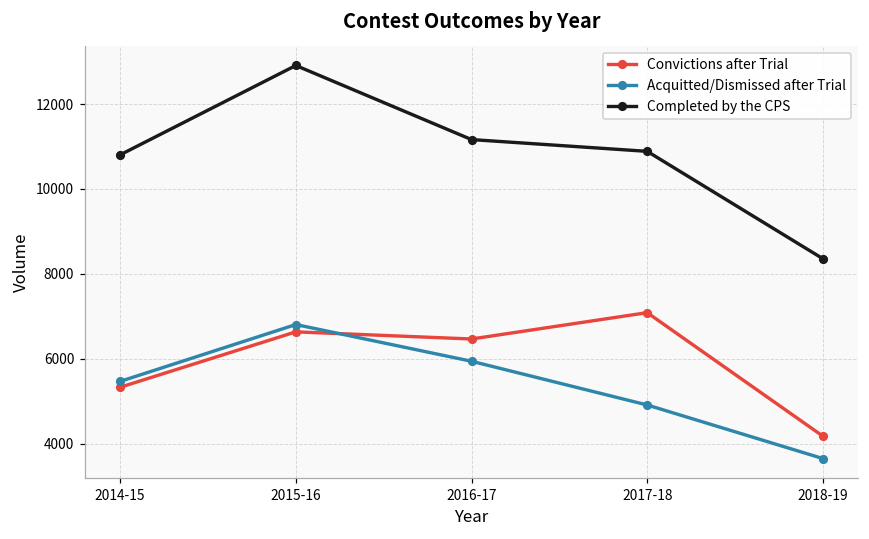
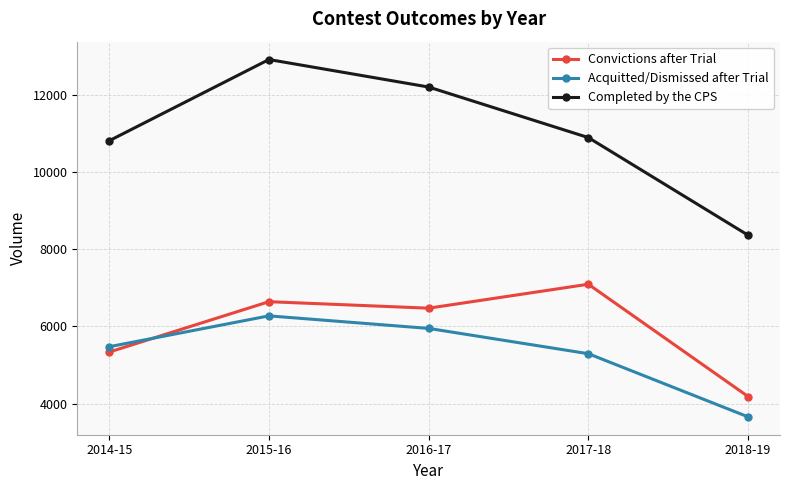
  {
    "Convictions after Trial": {
      "2014-15": 5300,
      "2015-16": 6600,
      "2016-17": 6500,
      "2017-18": 7100,
      "2018-19": 4200
    },
    "Acquitted/Dismissed after Trial": {
      "2014-15": 5500,
-     "2015-16": 6800,
+     "2015-16": 6300,
      "2016-17": 5900,
-     "2017-18": 4900,
+     "2017-18": 5300,
      "2018-19": 3700
    },
    "Completed by the CPS": {
      "2014-15": 10800,
      "2015-16": 12900,
-     "2016-17": 11200,
+     "2016-17": 12200,
      "2017-18": 10900,
      "2018-19": 8400
    }
  }
